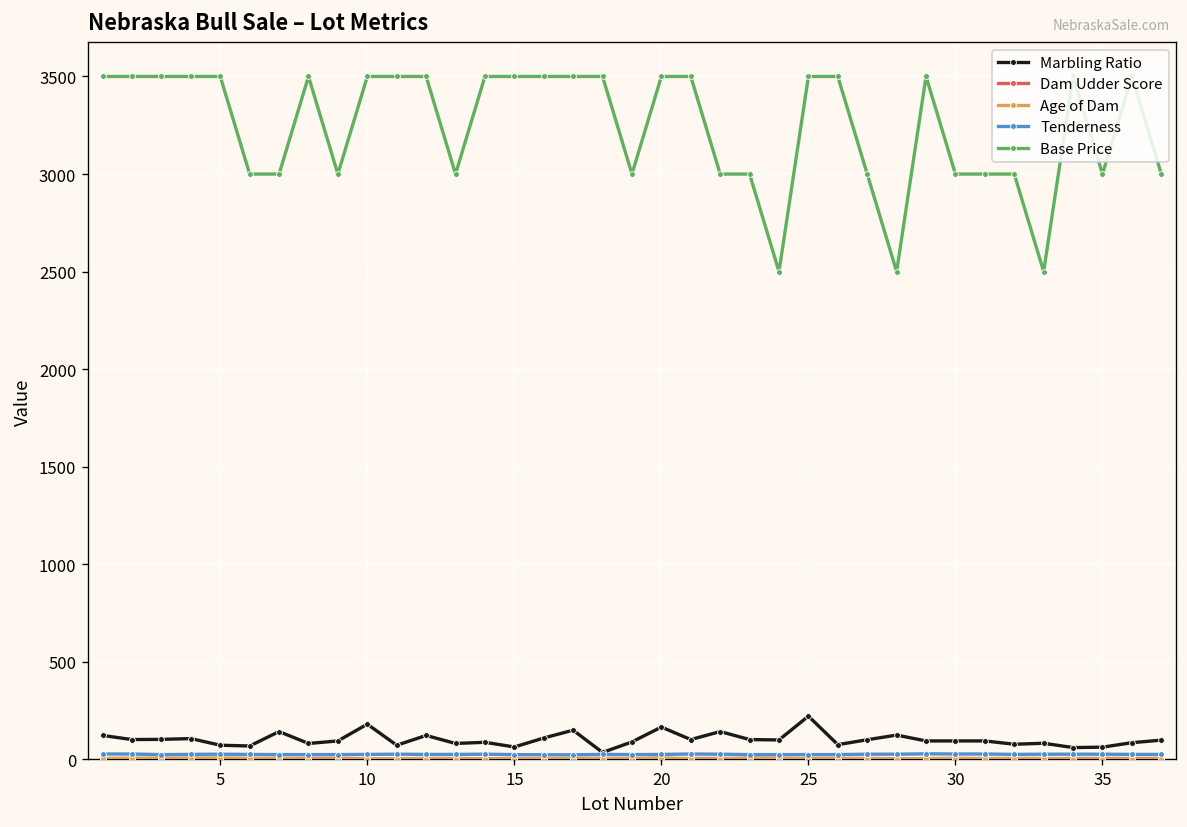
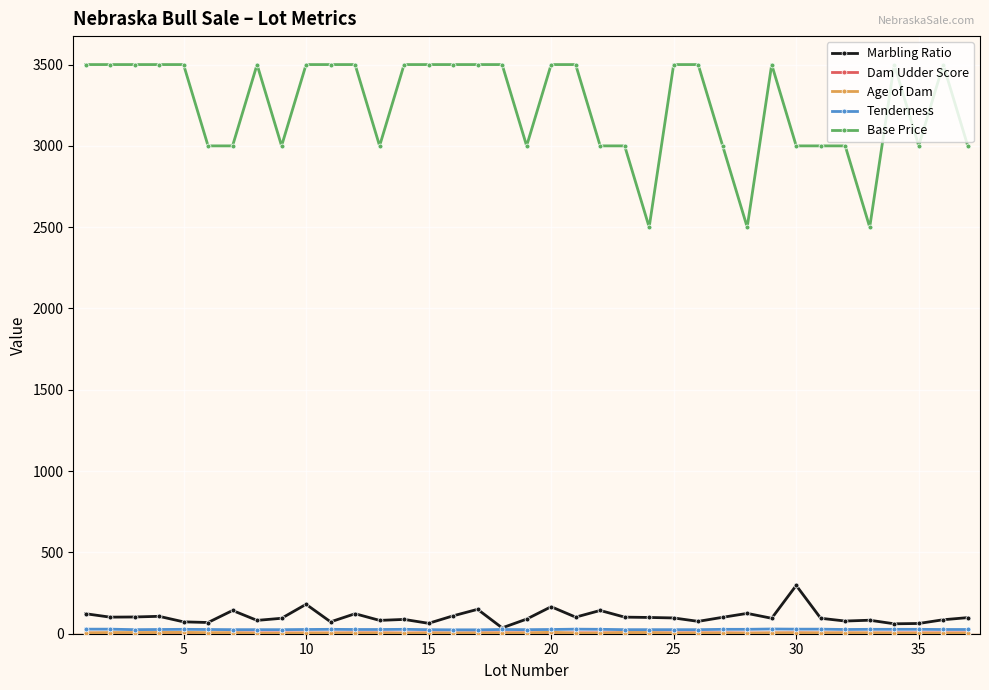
  {
    "Marbling Ratio": {
      "5": 70,
      "10": 180,
      "15": 60,
      "20": 170,
-     "25": 220,
-     "30": 100,
+     "25": 100,
+     "30": 300,
      "35": 60
    },
    "Tenderness": {
      "5": 30,
      "10": 30,
      "15": 30,
      "20": 30,
      "25": 30,
      "30": 30,
      "35": 30
    },
    "Base Price": {
      "5": 3500,
      "10": 3500,
      "15": 3500,
      "20": 3500,
      "25": 3500,
      "30": 3000,
      "35": 3000
    }
  }
